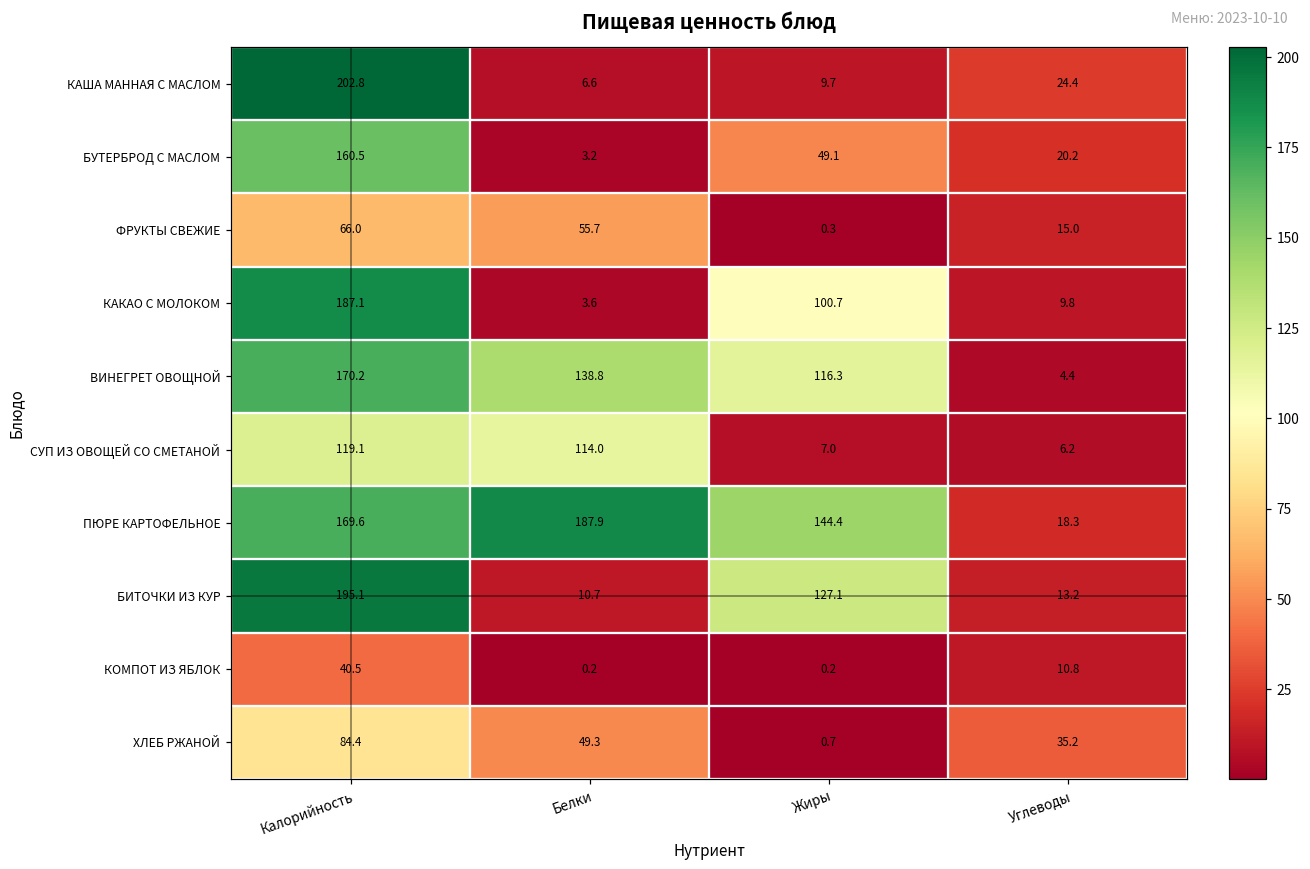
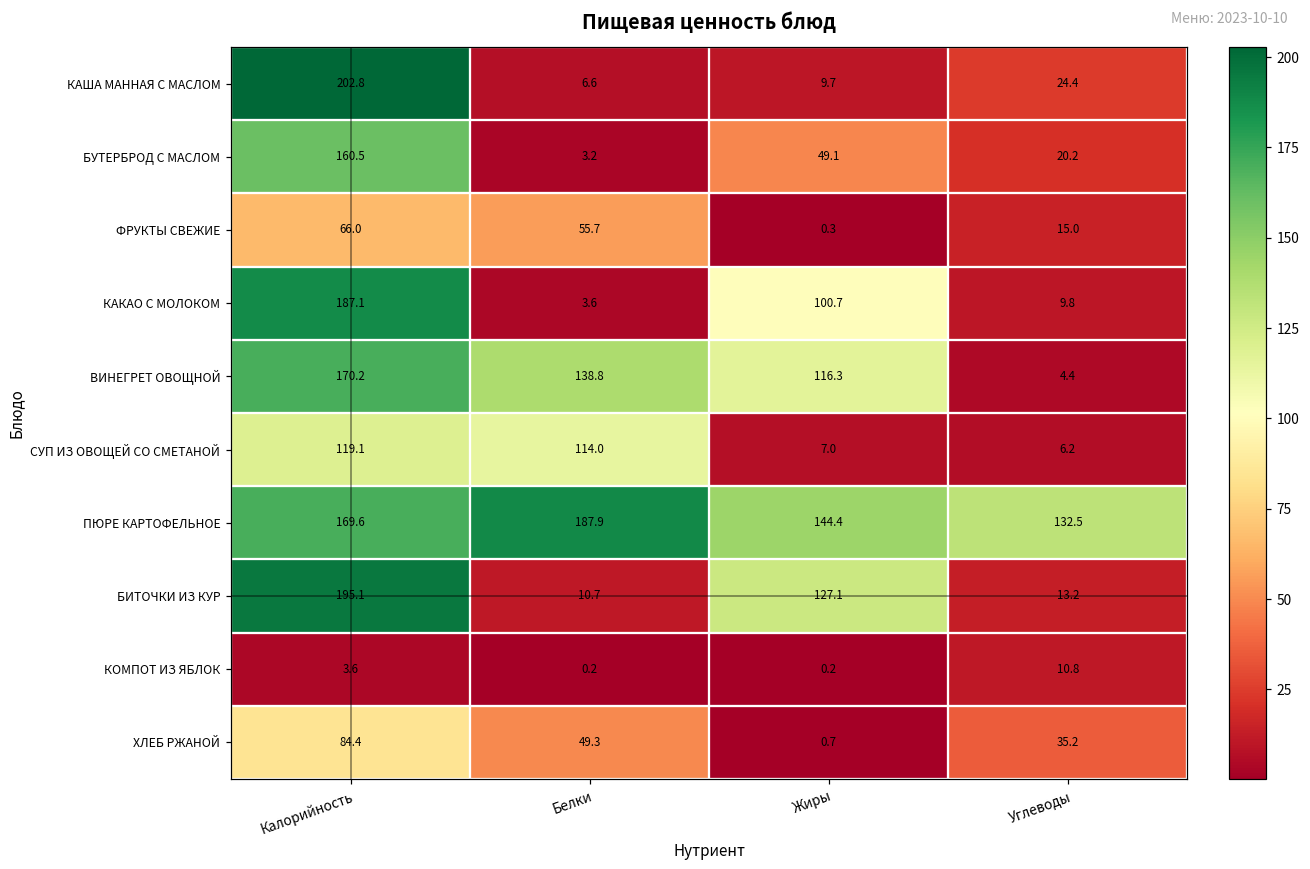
  {
    "КАША МАННАЯ С МАСЛОМ": {
      "Калорийность": 202.8,
      "Белки": 6.6,
      "Жиры": 9.7,
      "Углеводы": 24.4
    },
    "БУТЕРБРОД С МАСЛОМ": {
      "Калорийность": 160.5,
      "Белки": 3.2,
      "Жиры": 49.1,
      "Углеводы": 20.2
    },
    "ФРУКТЫ СВЕЖИЕ": {
      "Калорийность": 66.0,
      "Белки": 55.7,
      "Жиры": 0.3,
      "Углеводы": 15.0
    },
    "КАКАО С МОЛОКОМ": {
      "Калорийность": 187.1,
      "Белки": 3.6,
      "Жиры": 100.7,
      "Углеводы": 9.8
    },
    "ВИНЕГРЕТ ОВОЩНОЙ": {
      "Калорийность": 170.2,
      "Белки": 138.8,
      "Жиры": 116.3,
      "Углеводы": 4.4
    },
    "СУП ИЗ ОВОЩЕЙ СО СМЕТАНОЙ": {
      "Калорийность": 119.1,
      "Белки": 114.0,
      "Жиры": 7.0,
      "Углеводы": 6.2
    },
    "ПЮРЕ КАРТОФЕЛЬНОЕ": {
      "Калорийность": 169.6,
      "Белки": 187.9,
      "Жиры": 144.4,
-     "Углеводы": 18.3
+     "Углеводы": 132.5
    },
    "БИТОЧКИ ИЗ КУР": {
      "Калорийность": 195.1,
      "Белки": 10.7,
      "Жиры": 127.1,
      "Углеводы": 13.2
    },
    "КОМПОТ ИЗ ЯБЛОК": {
-     "Калорийность": 40.5,
+     "Калорийность": 3.6,
      "Белки": 0.2,
      "Жиры": 0.2,
      "Углеводы": 10.8
    },
    "ХЛЕБ РЖАНОЙ": {
      "Калорийность": 84.4,
      "Белки": 49.3,
      "Жиры": 0.7,
      "Углеводы": 35.2
    }
  }
